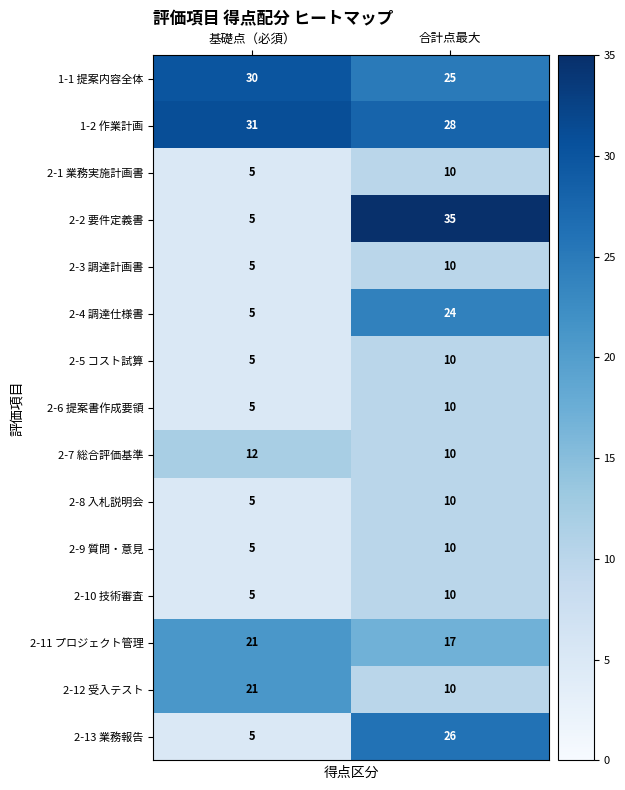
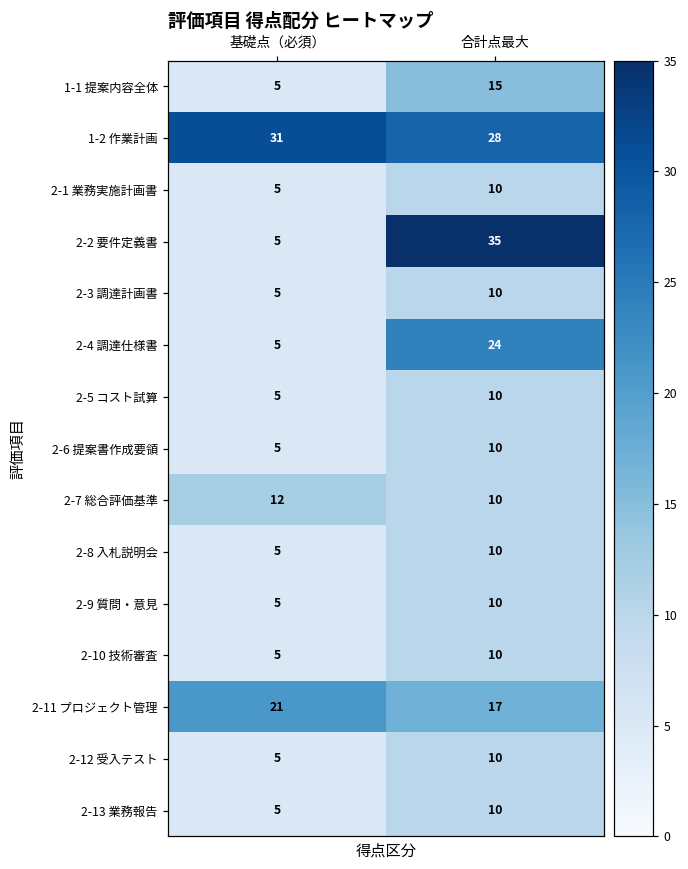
  {
    "1-1 提案内容全体": {
-     "基礎点（必須）": 30,
-     "合計点最大": 25
+     "基礎点（必須）": 5,
+     "合計点最大": 15
    },
    "1-2 作業計画": {
      "基礎点（必須）": 31,
      "合計点最大": 28
    },
    "2-1 業務実施計画書": {
      "基礎点（必須）": 5,
      "合計点最大": 10
    },
    "2-2 要件定義書": {
      "基礎点（必須）": 5,
      "合計点最大": 35
    },
    "2-3 調達計画書": {
      "基礎点（必須）": 5,
      "合計点最大": 10
    },
    "2-4 調達仕様書": {
      "基礎点（必須）": 5,
      "合計点最大": 24
    },
    "2-5 コスト試算": {
      "基礎点（必須）": 5,
      "合計点最大": 10
    },
    "2-6 提案書作成要領": {
      "基礎点（必須）": 5,
      "合計点最大": 10
    },
    "2-7 総合評価基準": {
      "基礎点（必須）": 12,
      "合計点最大": 10
    },
    "2-8 入札説明会": {
      "基礎点（必須）": 5,
      "合計点最大": 10
    },
    "2-9 質問・意見": {
      "基礎点（必須）": 5,
      "合計点最大": 10
    },
    "2-10 技術審査": {
      "基礎点（必須）": 5,
      "合計点最大": 10
    },
    "2-11 プロジェクト管理": {
      "基礎点（必須）": 21,
      "合計点最大": 17
    },
    "2-12 受入テスト": {
-     "基礎点（必須）": 21,
+     "基礎点（必須）": 5,
      "合計点最大": 10
    },
    "2-13 業務報告": {
      "基礎点（必須）": 5,
-     "合計点最大": 26
+     "合計点最大": 10
    }
  }
